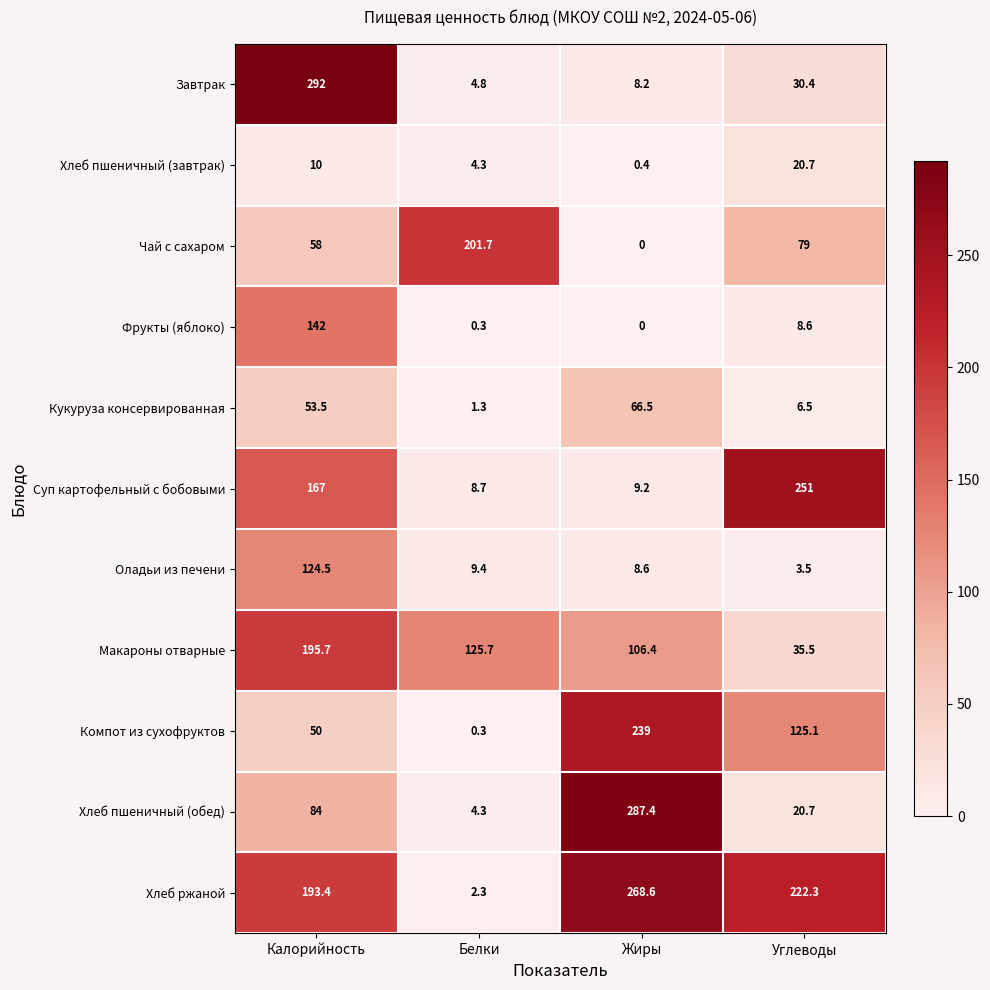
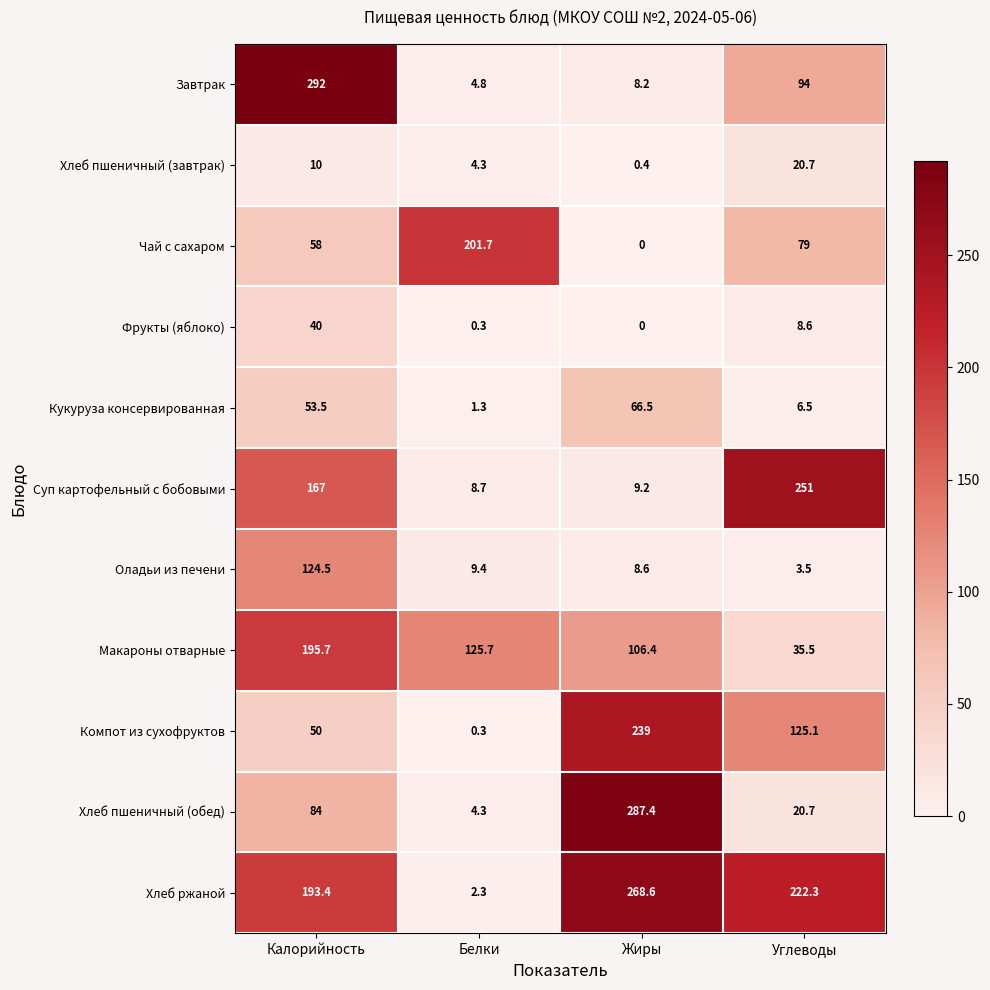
  {
    "Завтрак": {
      "Калорийность": 292,
      "Белки": 4.8,
      "Жиры": 8.2,
-     "Углеводы": 30.4
+     "Углеводы": 94
    },
    "Хлеб пшеничный (завтрак)": {
      "Калорийность": 10,
      "Белки": 4.3,
      "Жиры": 0.4,
      "Углеводы": 20.7
    },
    "Чай с сахаром": {
      "Калорийность": 58,
      "Белки": 201.7,
      "Жиры": 0,
      "Углеводы": 79
    },
    "Фрукты (яблоко)": {
-     "Калорийность": 142,
+     "Калорийность": 40,
      "Белки": 0.3,
      "Жиры": 0,
      "Углеводы": 8.6
    },
    "Кукуруза консервированная": {
      "Калорийность": 53.5,
      "Белки": 1.3,
      "Жиры": 66.5,
      "Углеводы": 6.5
    },
    "Суп картофельный с бобовыми": {
      "Калорийность": 167,
      "Белки": 8.7,
      "Жиры": 9.2,
      "Углеводы": 251
    },
    "Оладьи из печени": {
      "Калорийность": 124.5,
      "Белки": 9.4,
      "Жиры": 8.6,
      "Углеводы": 3.5
    },
    "Макароны отварные": {
      "Калорийность": 195.7,
      "Белки": 125.7,
      "Жиры": 106.4,
      "Углеводы": 35.5
    },
    "Компот из сухофруктов": {
      "Калорийность": 50,
      "Белки": 0.3,
      "Жиры": 239,
      "Углеводы": 125.1
    },
    "Хлеб пшеничный (обед)": {
      "Калорийность": 84,
      "Белки": 4.3,
      "Жиры": 287.4,
      "Углеводы": 20.7
    },
    "Хлеб ржаной": {
      "Калорийность": 193.4,
      "Белки": 2.3,
      "Жиры": 268.6,
      "Углеводы": 222.3
    }
  }
